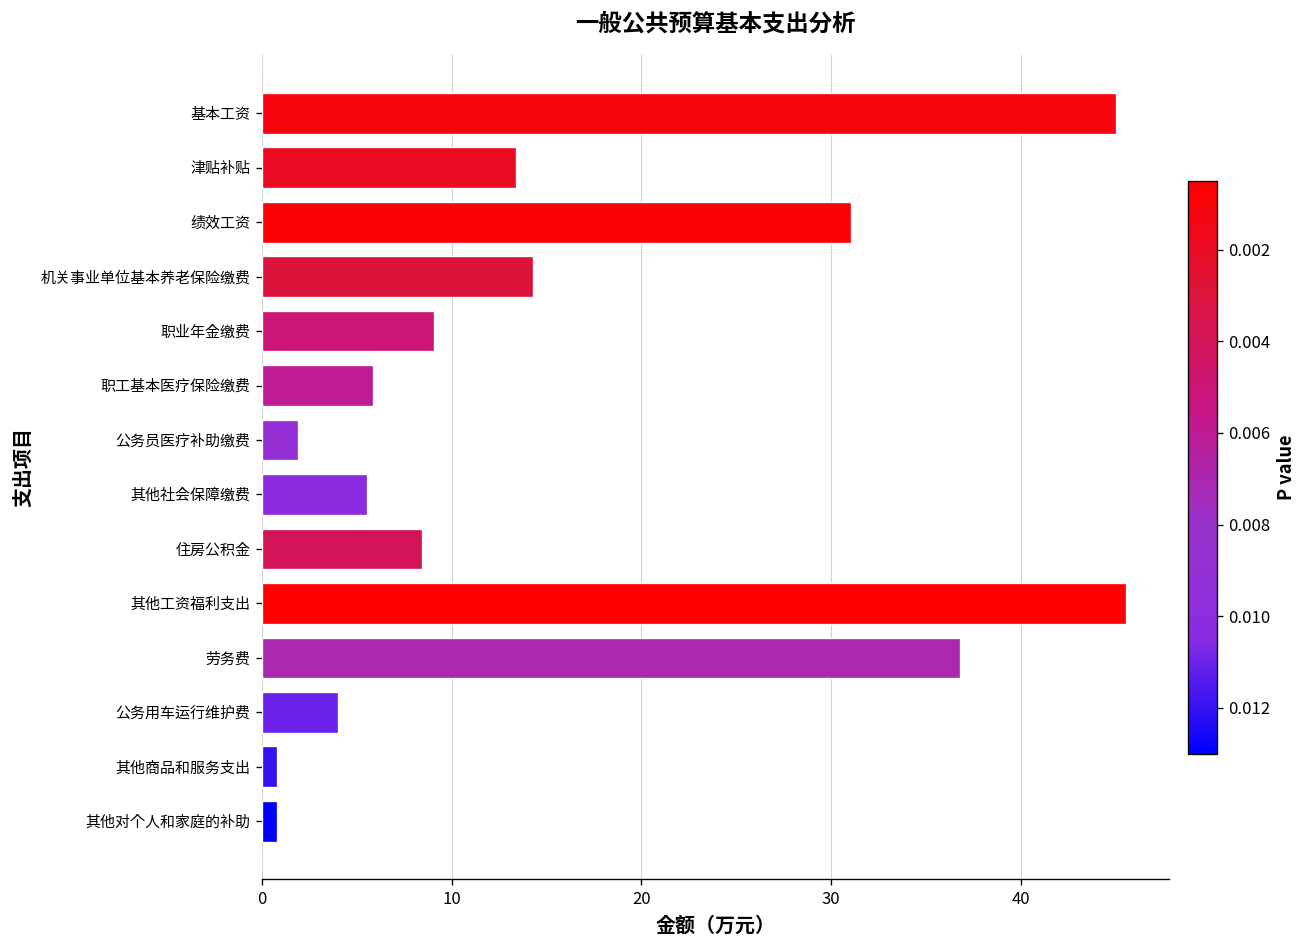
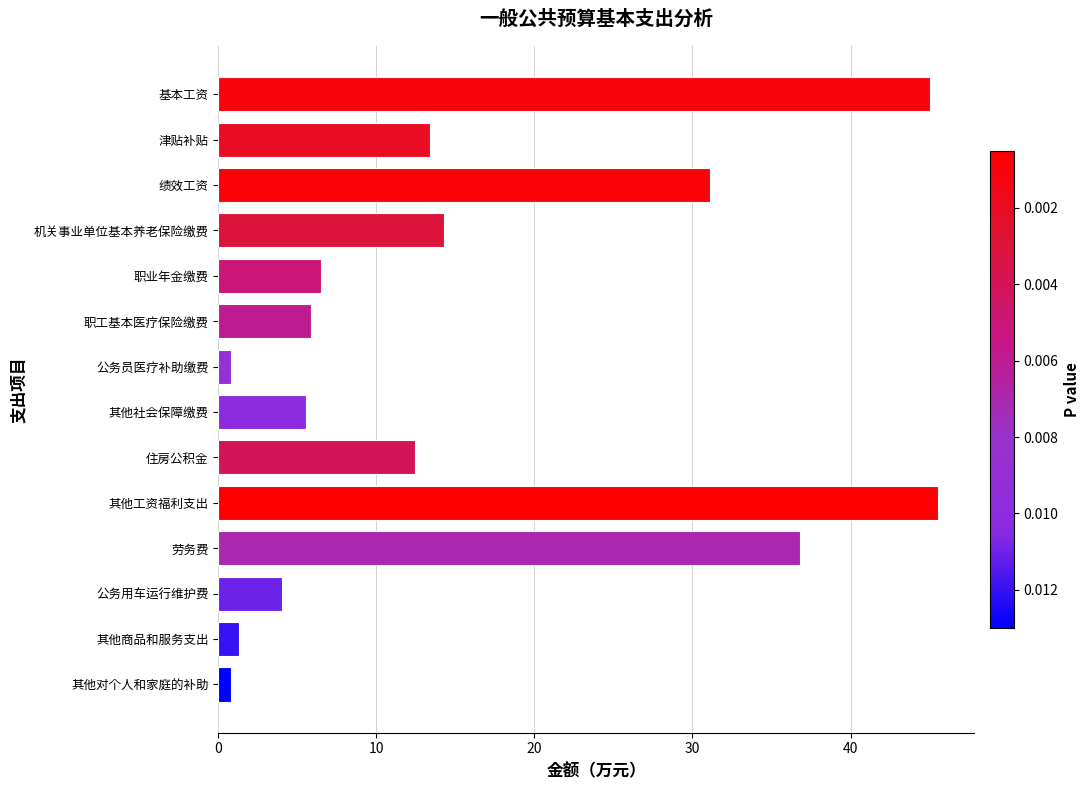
  {
    "基本工资": 45.1,
    "津贴补贴": 13.4,
    "绩效工资": 31.1,
    "机关事业单位基本养老保险缴费": 14.3,
-   "职业年金缴费": 9.1,
+   "职业年金缴费": 6.5,
    "职工基本医疗保险缴费": 5.8,
-   "公务员医疗补助缴费": 1.9,
+   "公务员医疗补助缴费": 0.8,
    "其他社会保障缴费": 5.5,
-   "住房公积金": 8.4,
+   "住房公积金": 12.5,
    "其他工资福利支出": 45.5,
    "劳务费": 36.8,
    "公务用车运行维护费": 4.0,
-   "其他商品和服务支出": 0.8,
+   "其他商品和服务支出": 1.3,
    "其他对个人和家庭的补助": 0.8
  }
